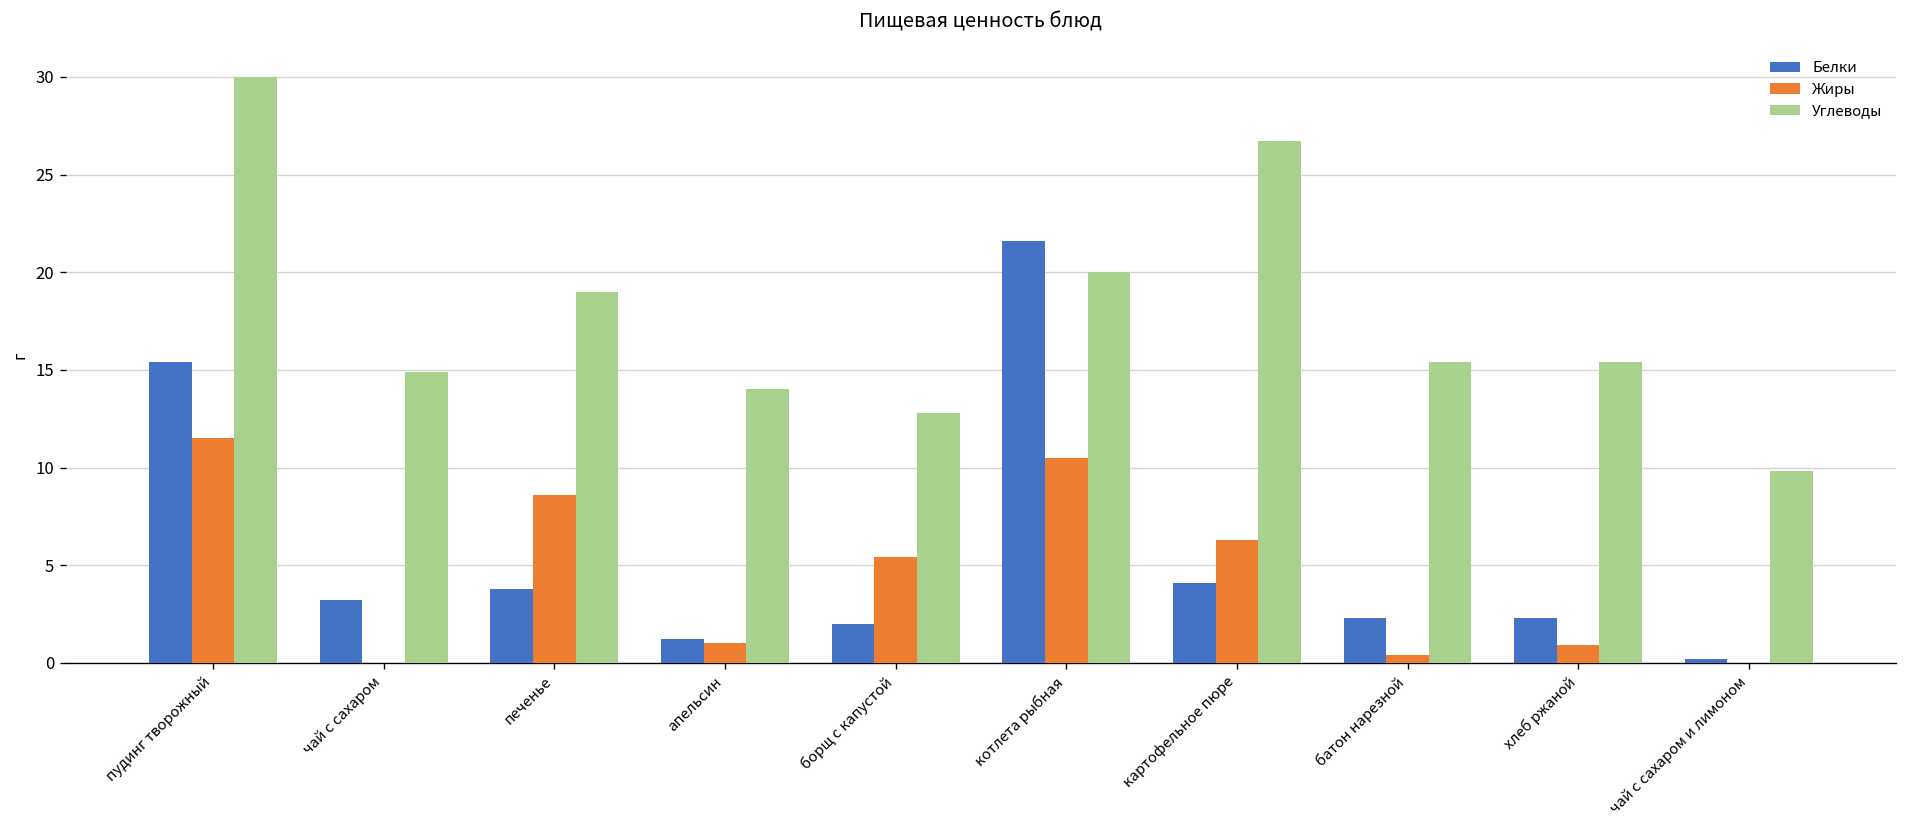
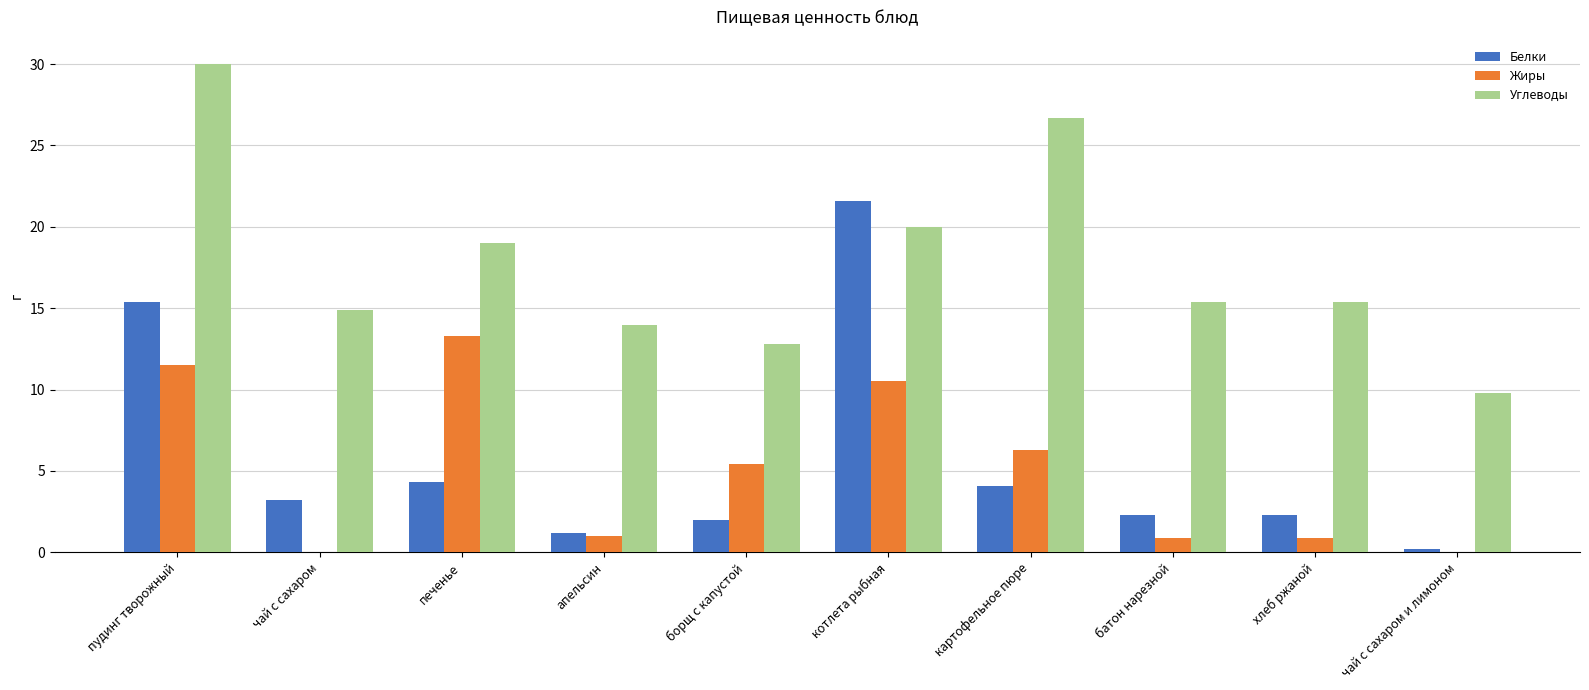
  {
    "Белки": {
      "пудинг творожный": 15.4,
      "чай с сахаром": 3.2,
-     "печенье": 3.8,
+     "печенье": 4.3,
      "апельсин": 1.2,
      "борщ с капустой": 2.0,
      "котлета рыбная": 21.6,
      "картофельное пюре": 4.1,
      "батон нарезной": 2.3,
      "хлеб ржаной": 2.3,
      "чай с сахаром и лимоном": 0.2
    },
    "Жиры": {
      "пудинг творожный": 11.5,
      "чай с сахаром": 0.0,
-     "печенье": 8.6,
+     "печенье": 13.3,
      "апельсин": 1.0,
      "борщ с капустой": 5.4,
      "котлета рыбная": 10.5,
      "картофельное пюре": 6.3,
-     "батон нарезной": 0.4,
+     "батон нарезной": 0.9,
      "хлеб ржаной": 0.9,
      "чай с сахаром и лимоном": 0.0
    },
    "Углеводы": {
      "пудинг творожный": 30.0,
      "чай с сахаром": 14.9,
      "печенье": 19.0,
      "апельсин": 14.0,
      "борщ с капустой": 12.8,
      "котлета рыбная": 20.0,
      "картофельное пюре": 26.7,
      "батон нарезной": 15.4,
      "хлеб ржаной": 15.4,
      "чай с сахаром и лимоном": 9.8
    }
  }
